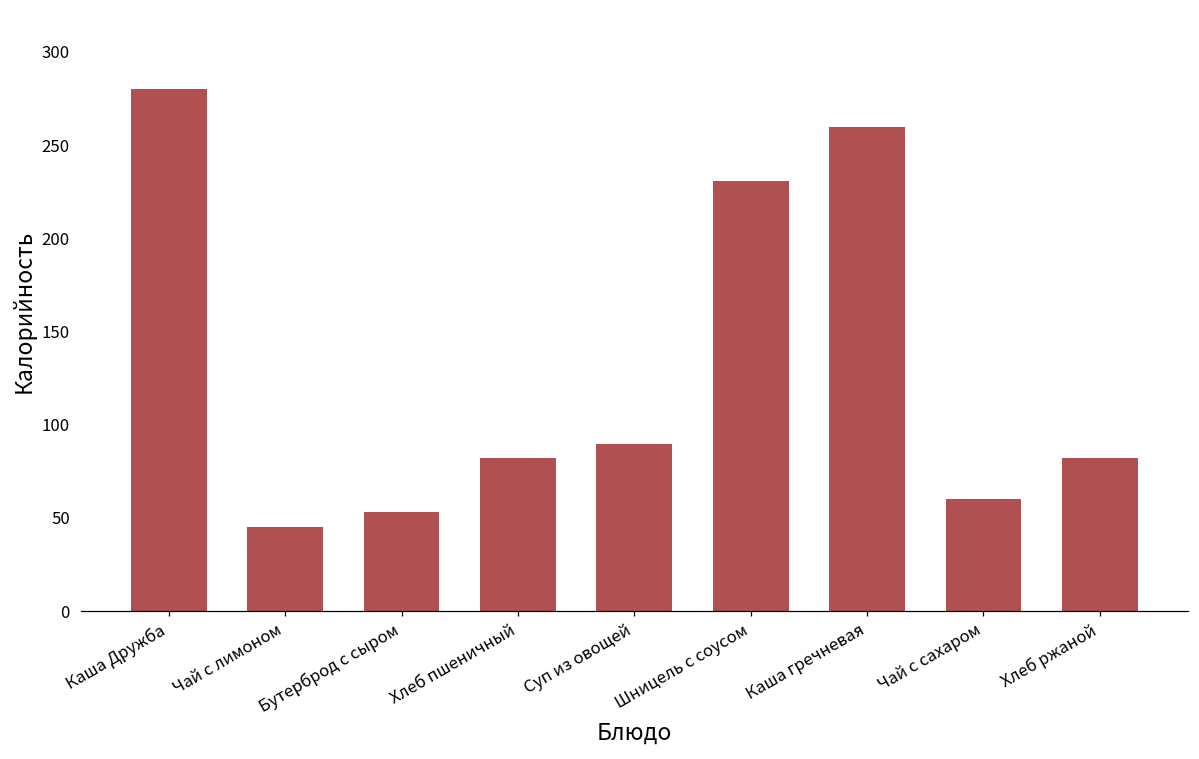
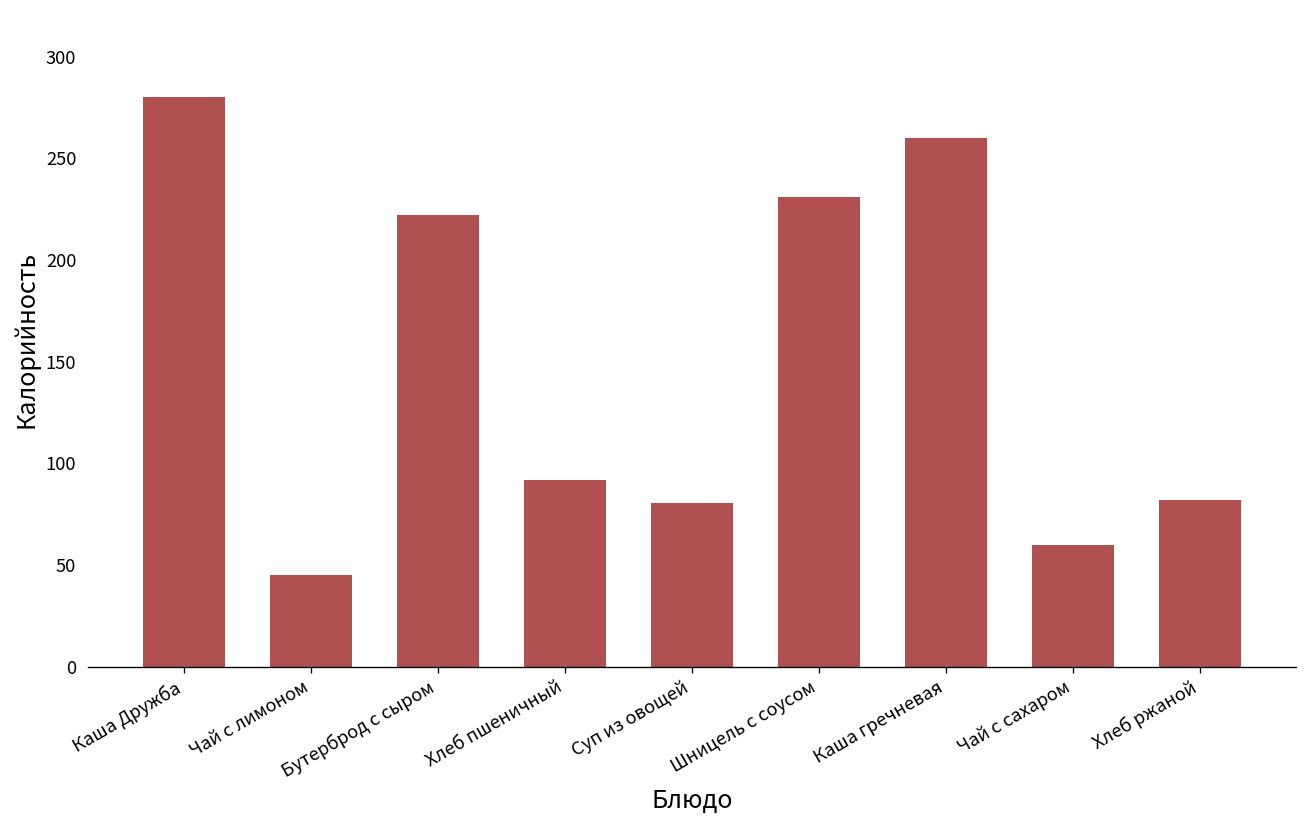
  {
    "Каша Дружба": 280,
    "Чай с лимоном": 45,
-   "Бутерброд с сыром": 53,
-   "Хлеб пшеничный": 82,
-   "Суп из овощей": 90,
+   "Бутерброд с сыром": 222,
+   "Хлеб пшеничный": 92,
+   "Суп из овощей": 80,
    "Шницель с соусом": 231,
    "Каша гречневая": 260,
    "Чай с сахаром": 60,
    "Хлеб ржаной": 82
  }
